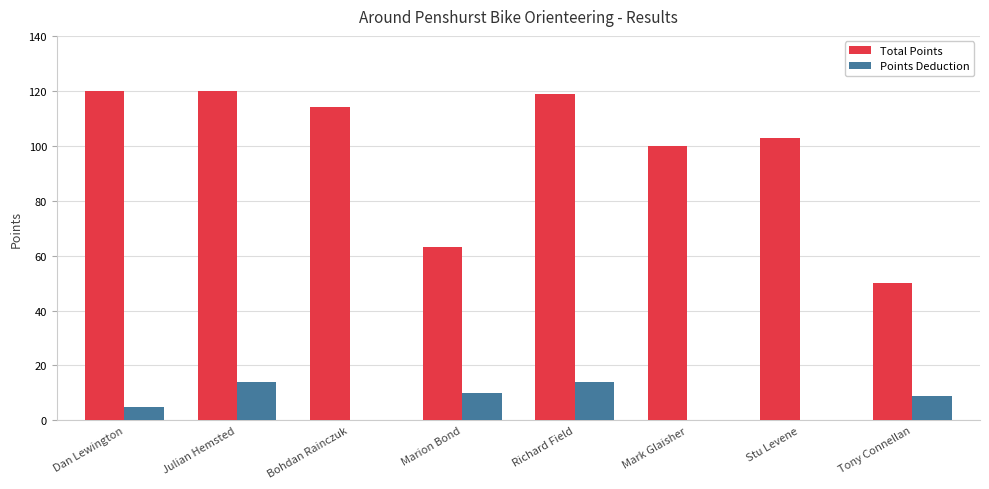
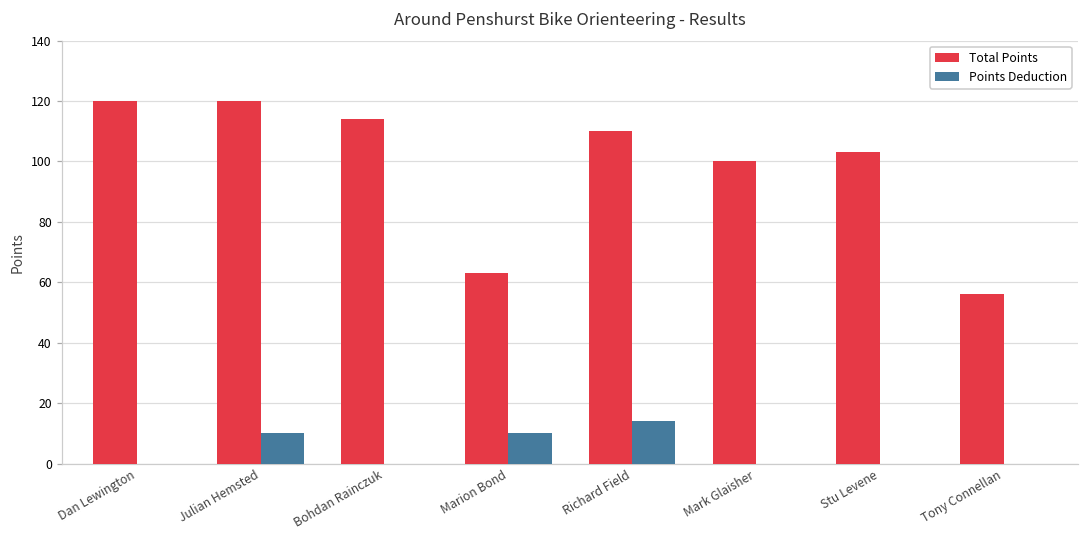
  {
    "Total Points": {
      "Dan Lewington": 120,
      "Julian Hemsted": 120,
      "Bohdan Rainczuk": 114,
      "Marion Bond": 63,
-     "Richard Field": 119,
+     "Richard Field": 110,
      "Mark Glaisher": 100,
      "Stu Levene": 103,
-     "Tony Connellan": 50
+     "Tony Connellan": 56
    },
    "Points Deduction": {
-     "Dan Lewington": 5,
-     "Julian Hemsted": 14,
+     "Dan Lewington": 0,
+     "Julian Hemsted": 10,
      "Bohdan Rainczuk": 0,
      "Marion Bond": 10,
      "Richard Field": 14,
      "Mark Glaisher": 0,
      "Stu Levene": 0,
-     "Tony Connellan": 9
+     "Tony Connellan": 0
    }
  }
